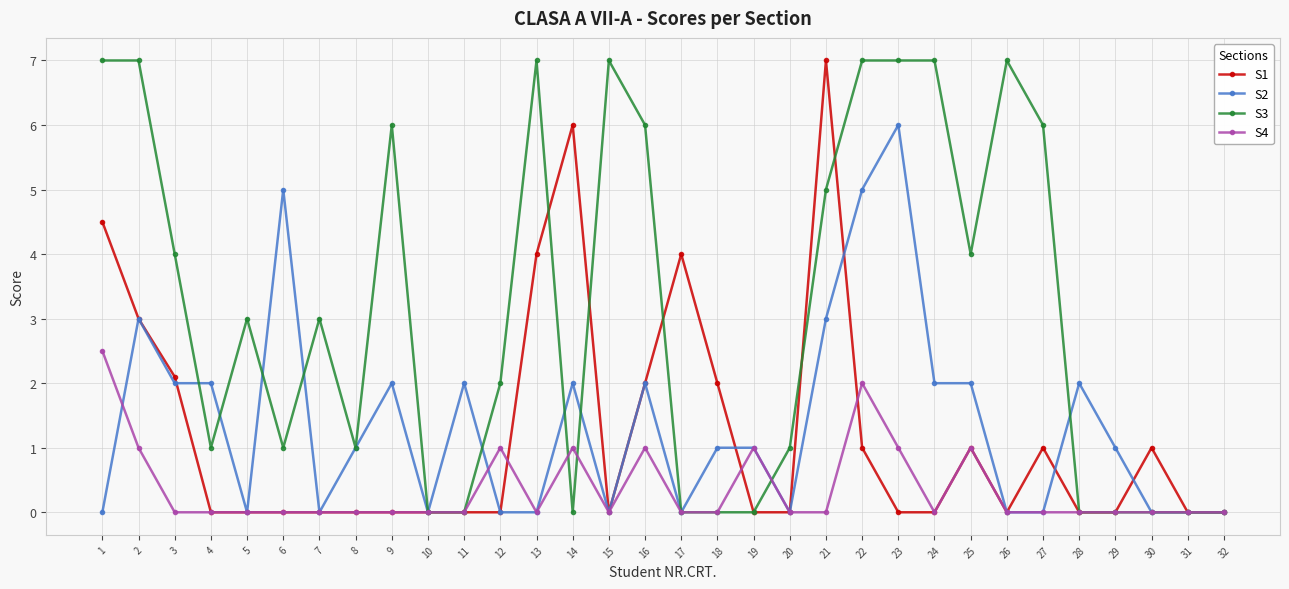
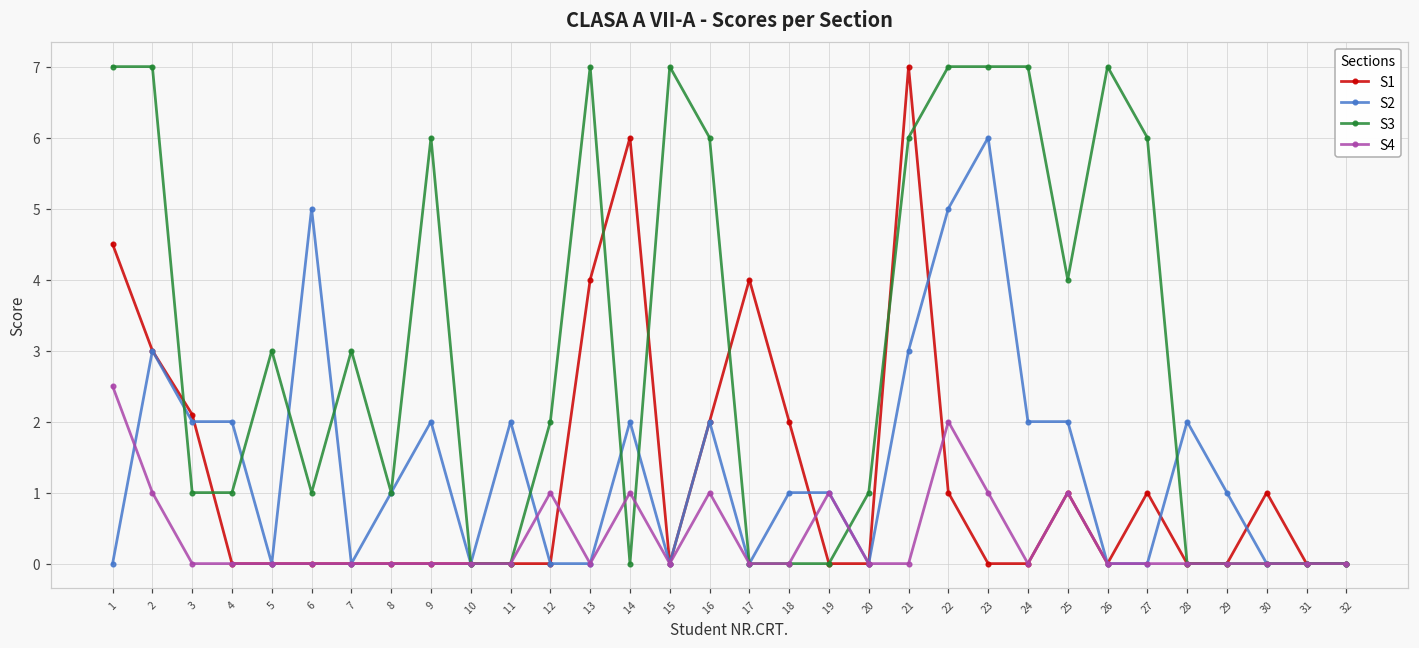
  {
    "S1": {
      "1": 4.5,
      "3": 2.1,
      "13": 4,
      "14": 6,
      "17": 4,
      "18": 2,
      "21": 7,
      "22": 1,
      "23": 0,
      "27": 1,
      "30": 1
    },
    "S2": {
      "1": 0,
      "3": 2,
      "4": 2,
      "6": 5,
      "9": 2,
      "11": 2,
      "14": 2,
      "18": 1,
      "21": 3,
      "22": 5,
      "23": 6,
      "24": 2,
      "25": 2,
      "28": 2,
      "29": 1
    },
    "S3": {
      "1": 7,
      "2": 7,
-     "3": 4,
+     "3": 1,
      "4": 1,
      "5": 3,
      "6": 1,
      "7": 3,
      "9": 6,
      "12": 2,
      "13": 7,
      "14": 0,
      "15": 7,
      "16": 6,
      "20": 1,
-     "21": 5,
+     "21": 6,
      "22": 7,
      "23": 7,
      "24": 7,
      "25": 4,
      "26": 7,
      "27": 6
    },
    "S4": {
      "1": 2.5,
      "2": 1,
      "3": 0,
      "12": 1,
      "14": 1,
      "16": 1,
      "21": 0,
      "22": 2,
      "23": 1
    }
  }
